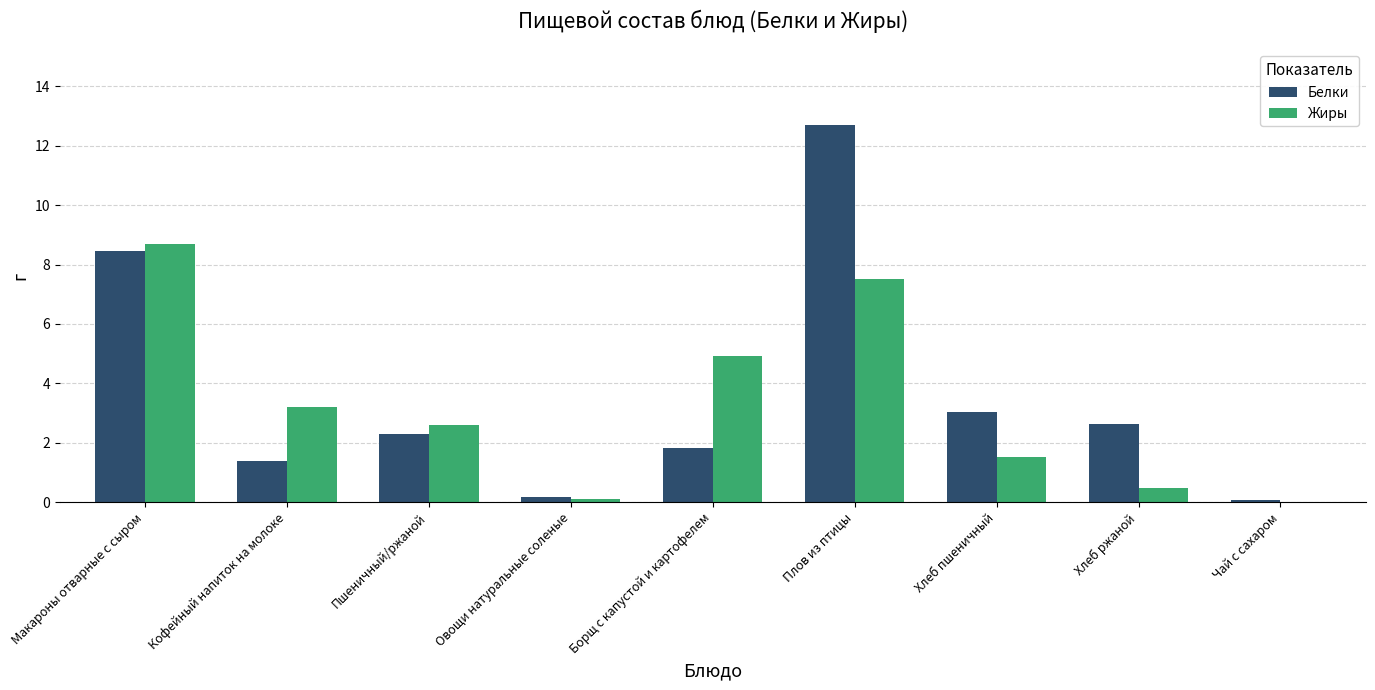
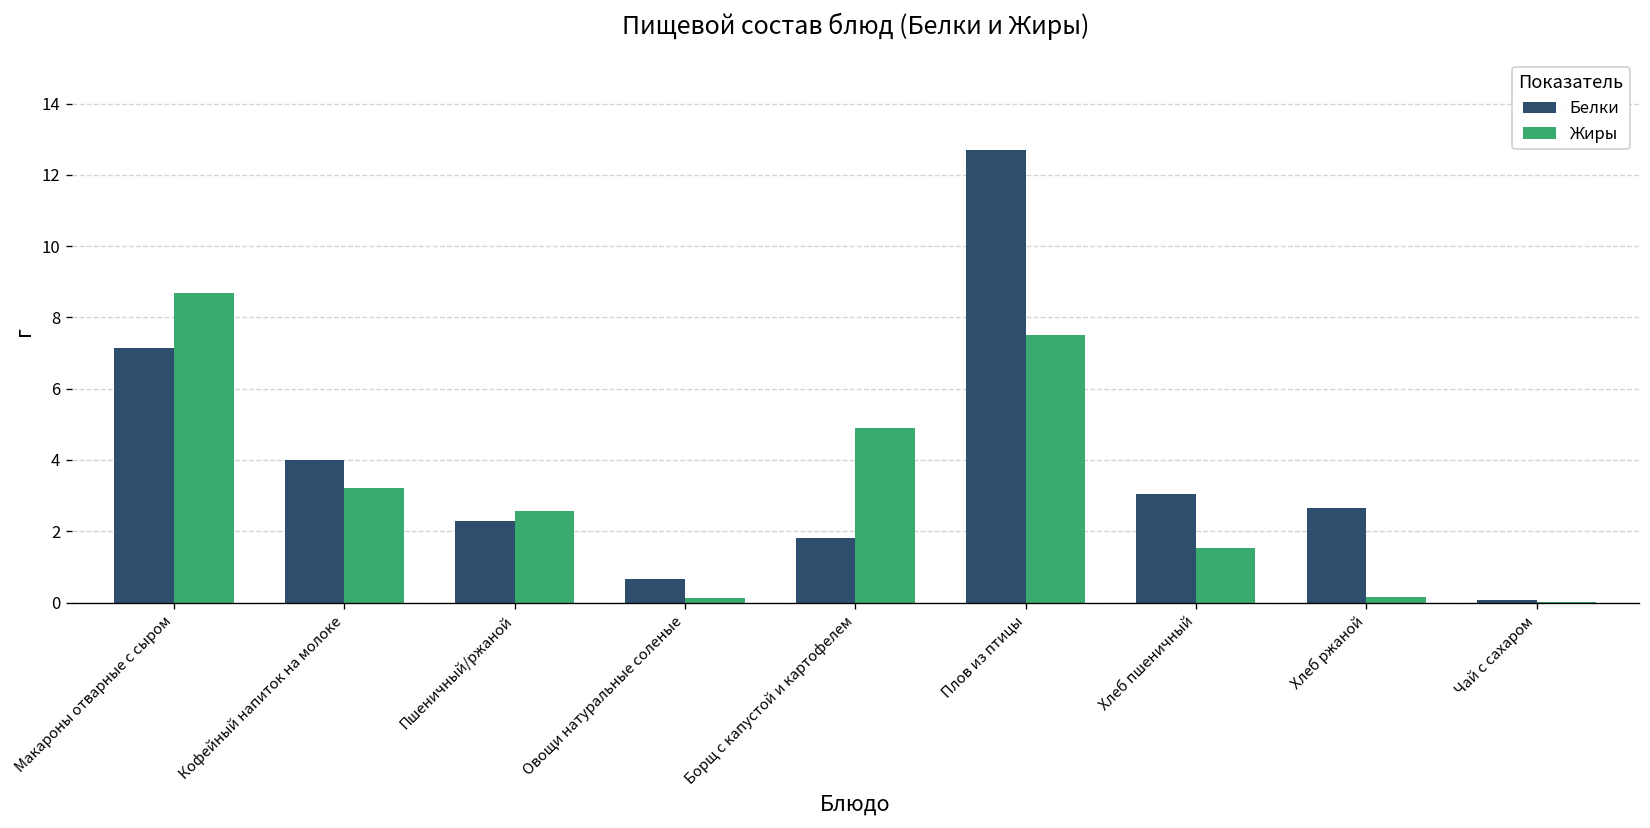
  {
    "Белки": {
-     "Макароны отварные с сыром": 8.5,
-     "Кофейный напиток на молоке": 1.4,
+     "Макароны отварные с сыром": 7.2,
+     "Кофейный напиток на молоке": 4.0,
      "Пшеничный/ржаной": 2.3,
-     "Овощи натуральные соленые": 0.2,
+     "Овощи натуральные соленые": 0.7,
      "Борщ с капустой и картофелем": 1.8,
      "Плов из птицы": 12.7,
      "Хлеб пшеничный": 3.0,
      "Хлеб ржаной": 2.6
    },
    "Жиры": {
      "Макароны отварные с сыром": 8.7,
      "Кофейный напиток на молоке": 3.2,
      "Пшеничный/ржаной": 2.6,
      "Овощи натуральные соленые": 0.1,
      "Борщ с капустой и картофелем": 4.9,
      "Плов из птицы": 7.5,
      "Хлеб пшеничный": 1.5,
-     "Хлеб ржаной": 0.5
+     "Хлеб ржаной": 0.2
    }
  }
